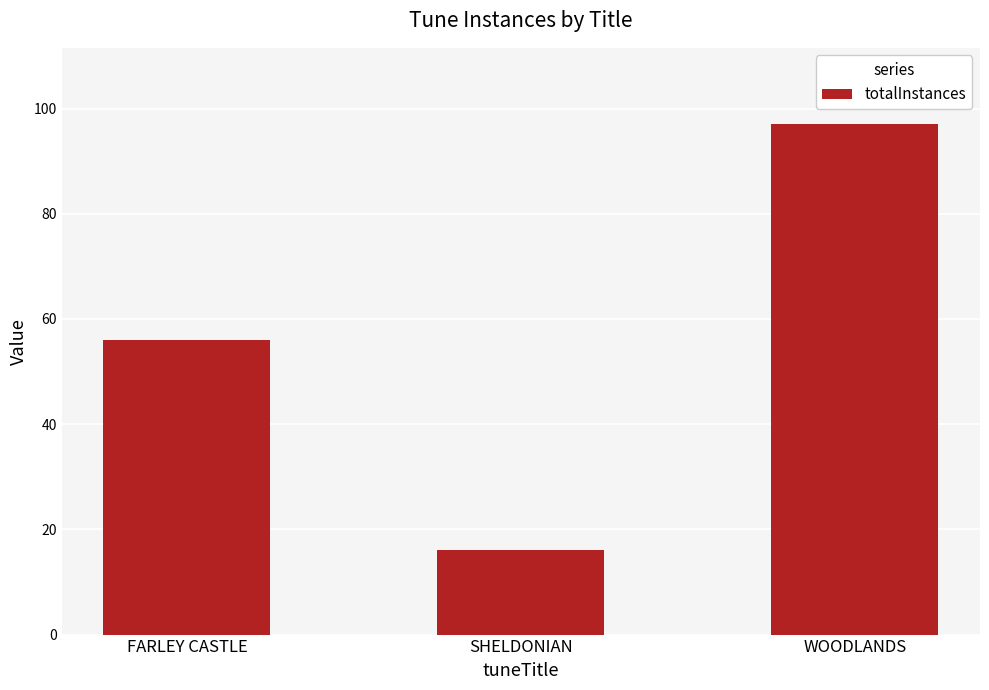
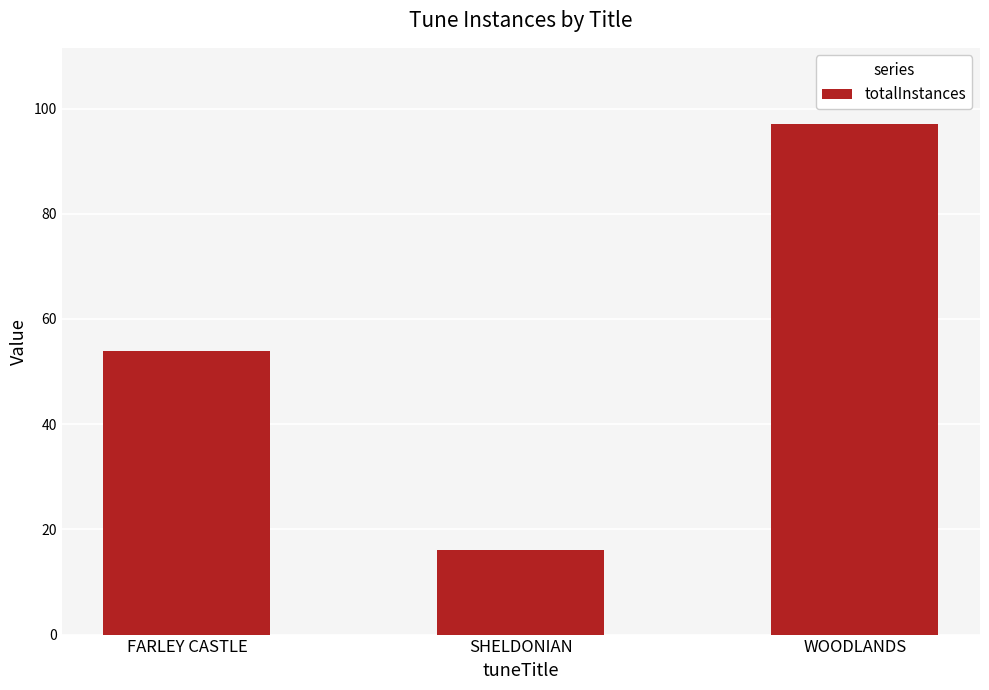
  {
-   "FARLEY CASTLE": 56,
+   "FARLEY CASTLE": 54,
    "SHELDONIAN": 16,
    "WOODLANDS": 97
  }
